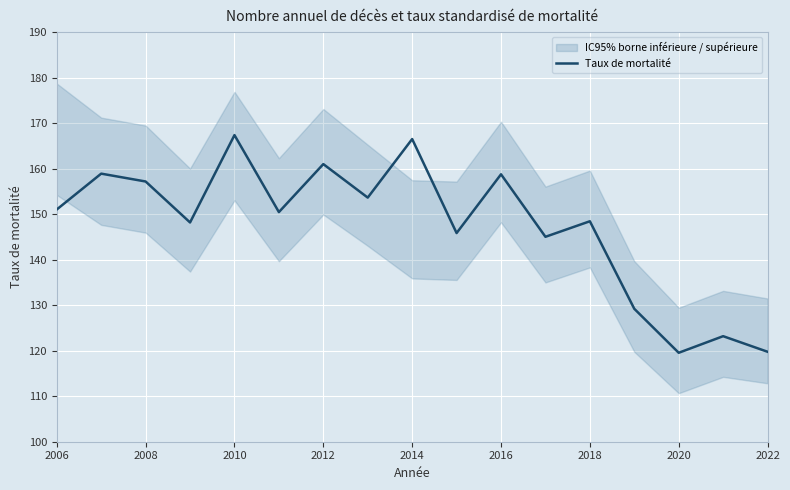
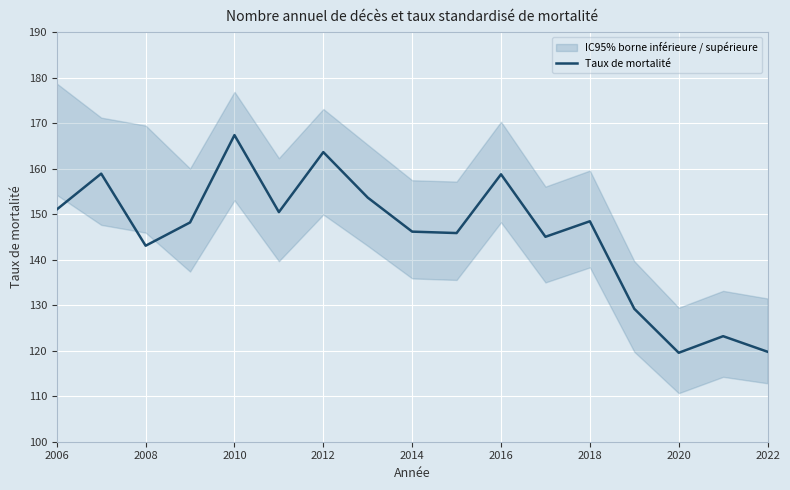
  {
    "Taux de mortalité": {
      "2006": 151,
-     "2008": 157,
+     "2008": 143,
      "2010": 167,
-     "2012": 161,
-     "2014": 167,
+     "2012": 164,
+     "2014": 146,
      "2016": 159,
      "2018": 148,
      "2020": 120,
      "2022": 120
    }
  }
